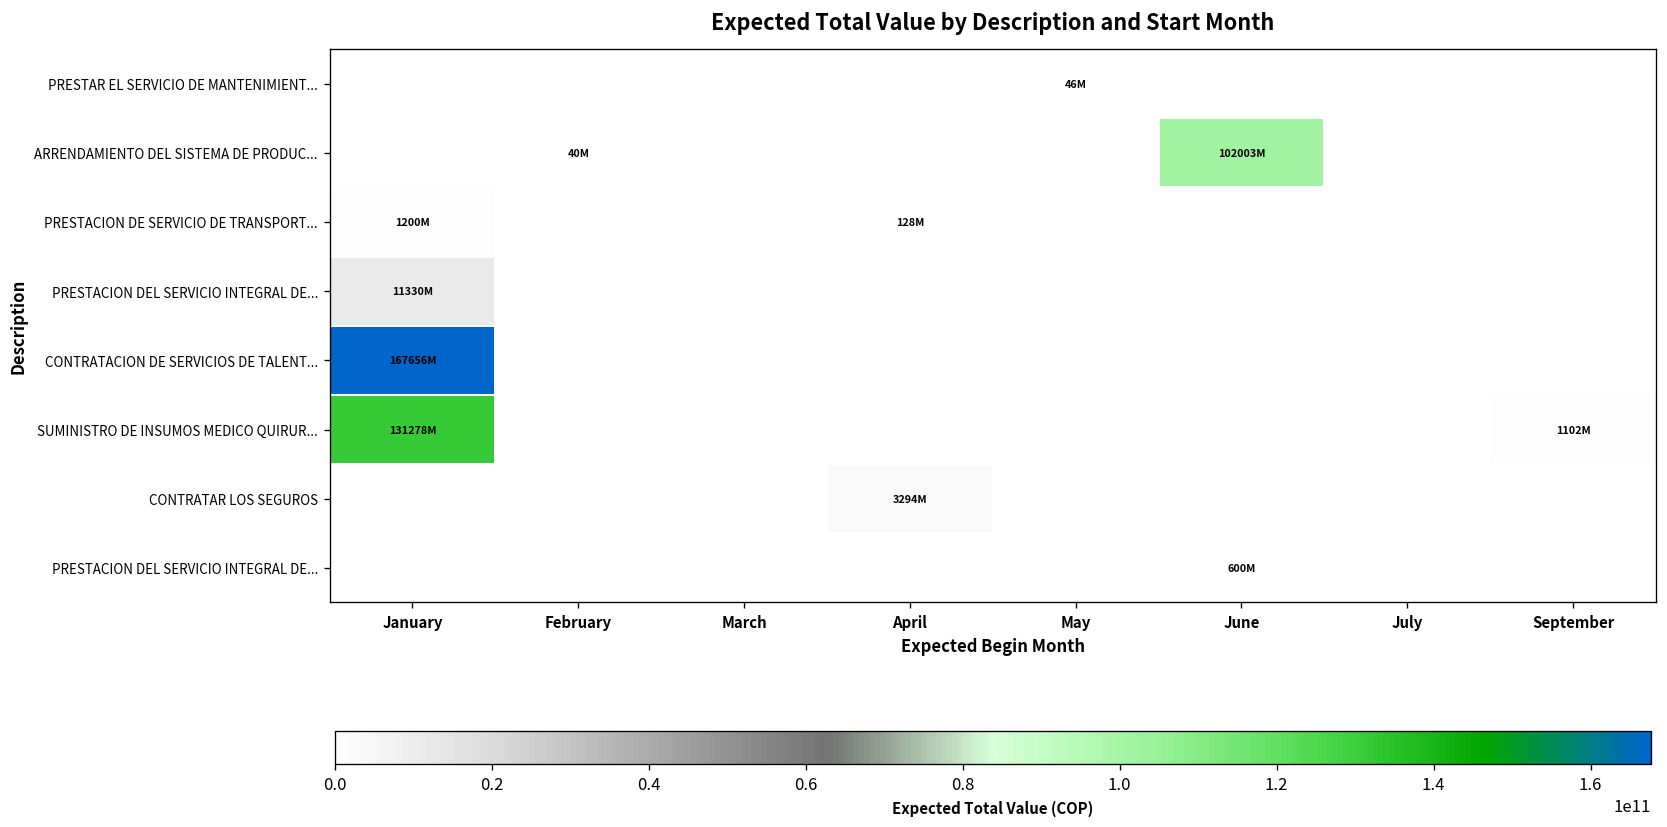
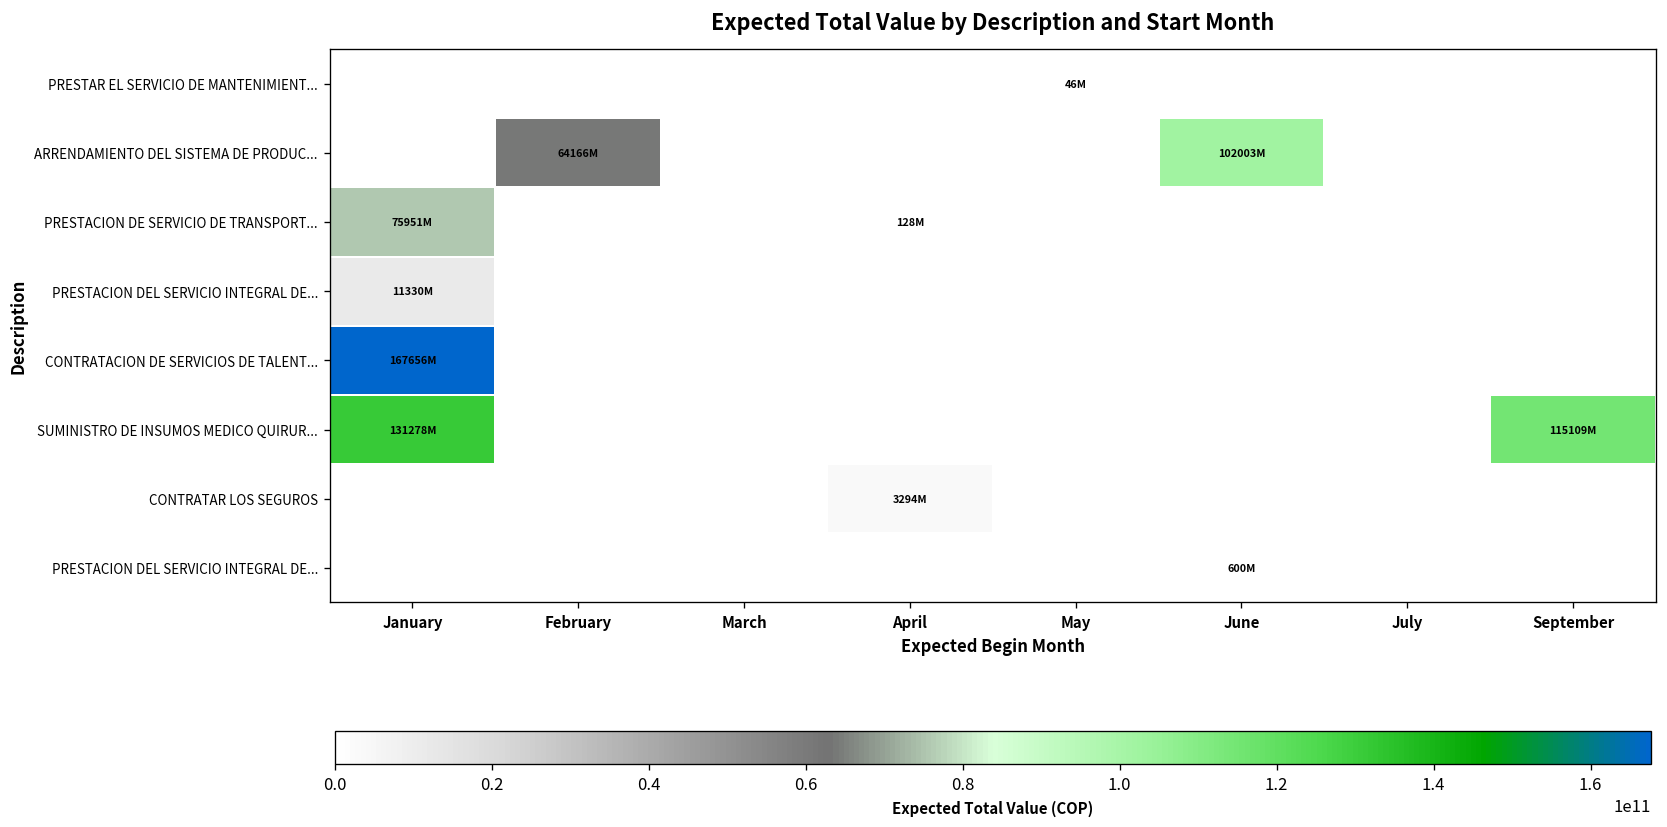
  {
    "PRESTAR EL SERVICIO DE MANTENIMIENT...": {
      "May": "46M"
    },
    "ARRENDAMIENTO DEL SISTEMA DE PRODUC...": {
-     "February": "40M",
+     "February": "64166M",
      "June": "102003M"
    },
    "PRESTACION DE SERVICIO DE TRANSPORT...": {
-     "January": "1200M",
+     "January": "75951M",
      "April": "128M"
    },
    "CONTRATACION DE SERVICIOS DE TALENT...": {
      "January": "167656M"
    },
    "SUMINISTRO DE INSUMOS MEDICO QUIRUR...": {
      "January": "131278M",
-     "September": "1102M"
+     "September": "115109M"
    },
    "CONTRATAR LOS SEGUROS": {
      "April": "3294M"
    }
  }
